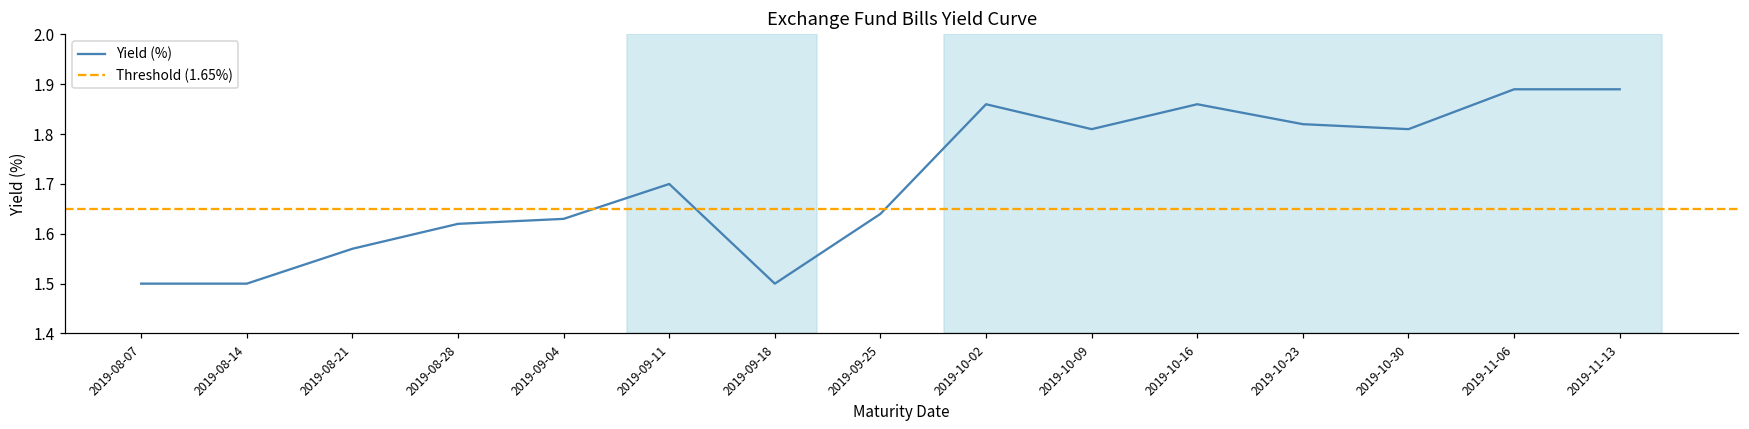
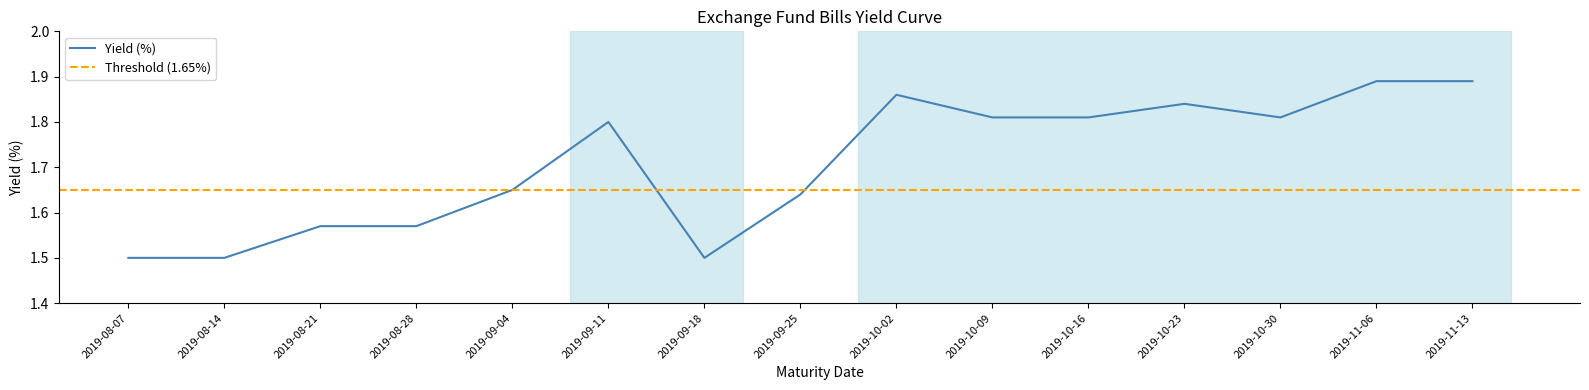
  {
    "2019-08-07": 1.50,
    "2019-08-14": 1.50,
    "2019-08-21": 1.57,
-   "2019-08-28": 1.62,
-   "2019-09-04": 1.63,
-   "2019-09-11": 1.7,
+   "2019-08-28": 1.57,
+   "2019-09-04": 1.65,
+   "2019-09-11": 1.8,
    "2019-09-18": 1.50,
    "2019-09-25": 1.64,
    "2019-10-02": 1.86,
    "2019-10-09": 1.81,
-   "2019-10-16": 1.86,
-   "2019-10-23": 1.82,
+   "2019-10-16": 1.81,
+   "2019-10-23": 1.84,
    "2019-10-30": 1.81,
    "2019-11-06": 1.89,
    "2019-11-13": 1.89
  }
